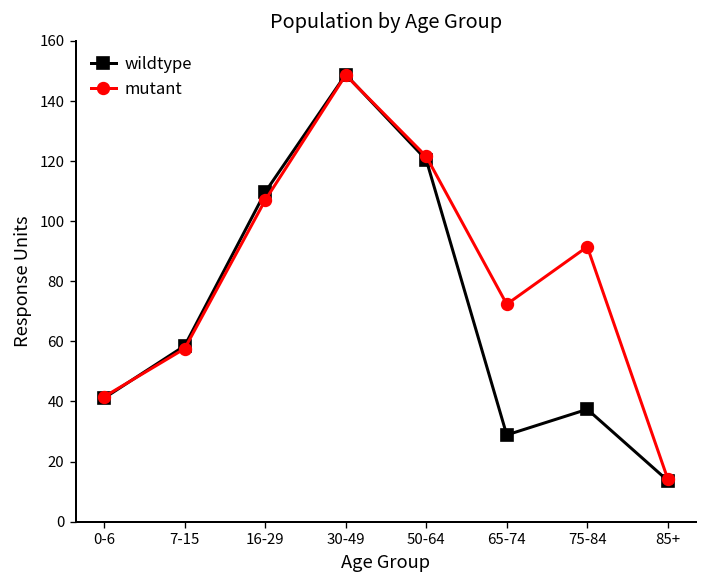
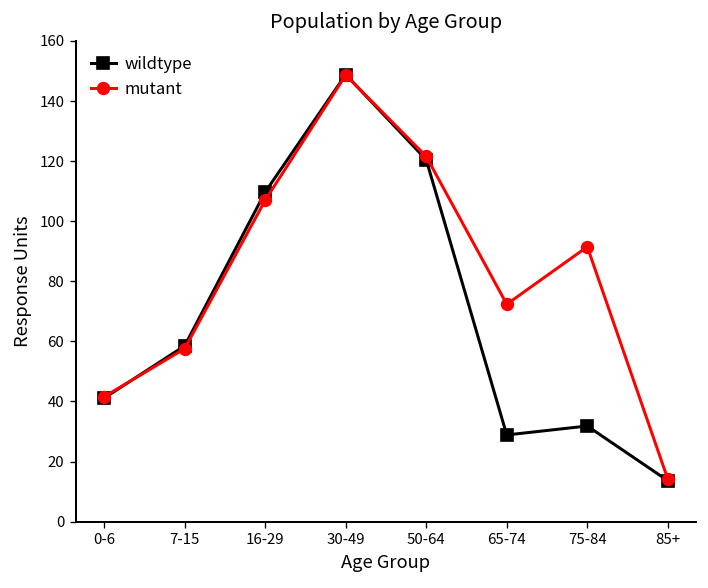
  {
    "wildtype": {
      "16-29": 110,
      "50-64": 120,
      "65-74": 29,
-     "75-84": 37
+     "75-84": 32
    },
    "mutant": {
      "16-29": 107,
      "50-64": 122,
      "65-74": 72,
      "75-84": 92
    }
  }
